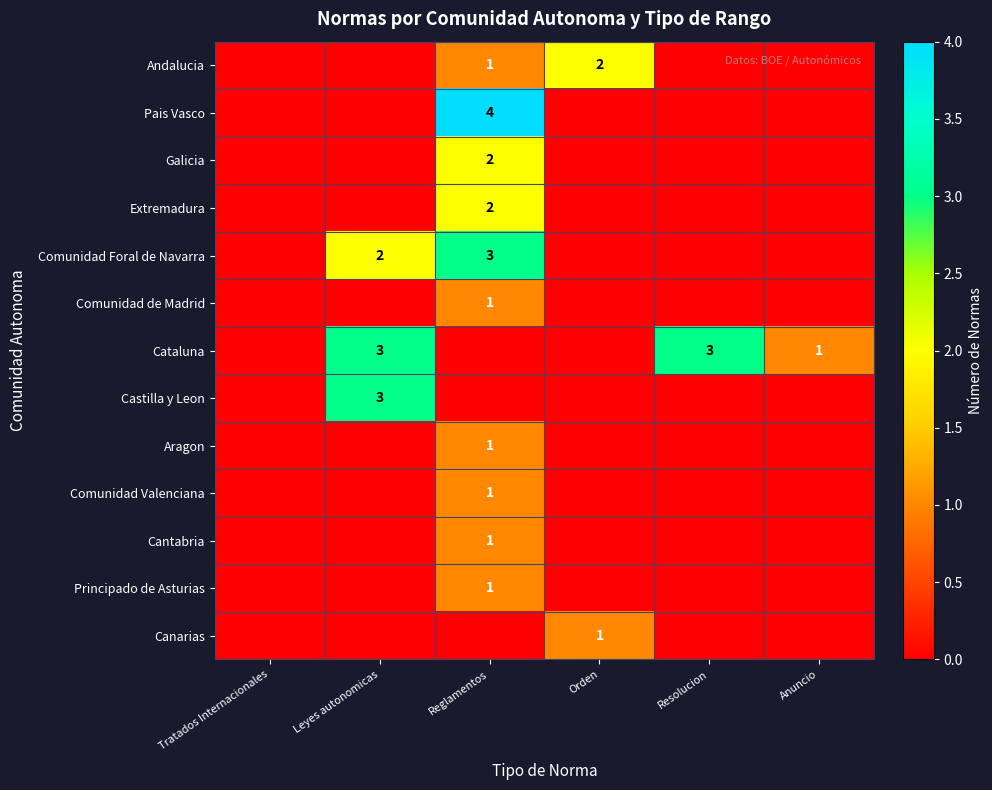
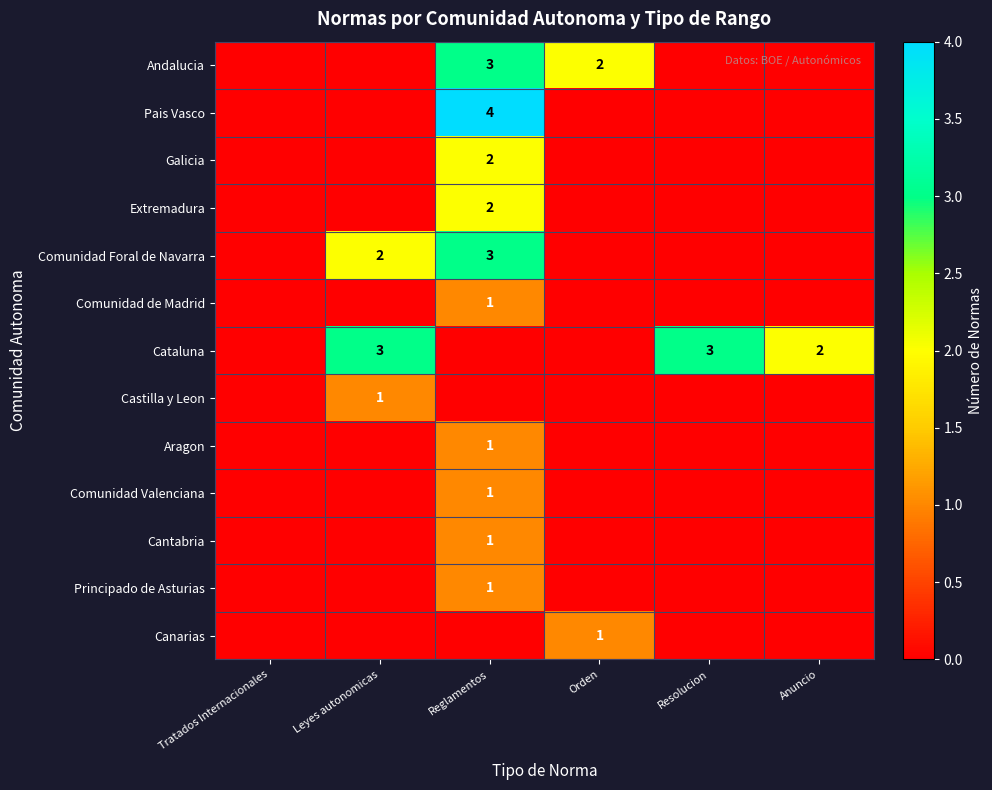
  {
    "Andalucia": {
-     "Reglamentos": 1,
+     "Reglamentos": 3,
      "Orden": 2
    },
    "Pais Vasco": {
      "Reglamentos": 4
    },
    "Galicia": {
      "Reglamentos": 2
    },
    "Extremadura": {
      "Reglamentos": 2
    },
    "Comunidad Foral de Navarra": {
      "Leyes autonomicas": 2,
      "Reglamentos": 3
    },
    "Comunidad de Madrid": {
      "Reglamentos": 1
    },
    "Cataluna": {
      "Leyes autonomicas": 3,
      "Resolucion": 3,
-     "Anuncio": 1
+     "Anuncio": 2
    },
    "Castilla y Leon": {
-     "Leyes autonomicas": 3
+     "Leyes autonomicas": 1
    },
    "Aragon": {
      "Reglamentos": 1
    },
    "Comunidad Valenciana": {
      "Reglamentos": 1
    },
    "Cantabria": {
      "Reglamentos": 1
    },
    "Principado de Asturias": {
      "Reglamentos": 1
    },
    "Canarias": {
      "Orden": 1
    }
  }
